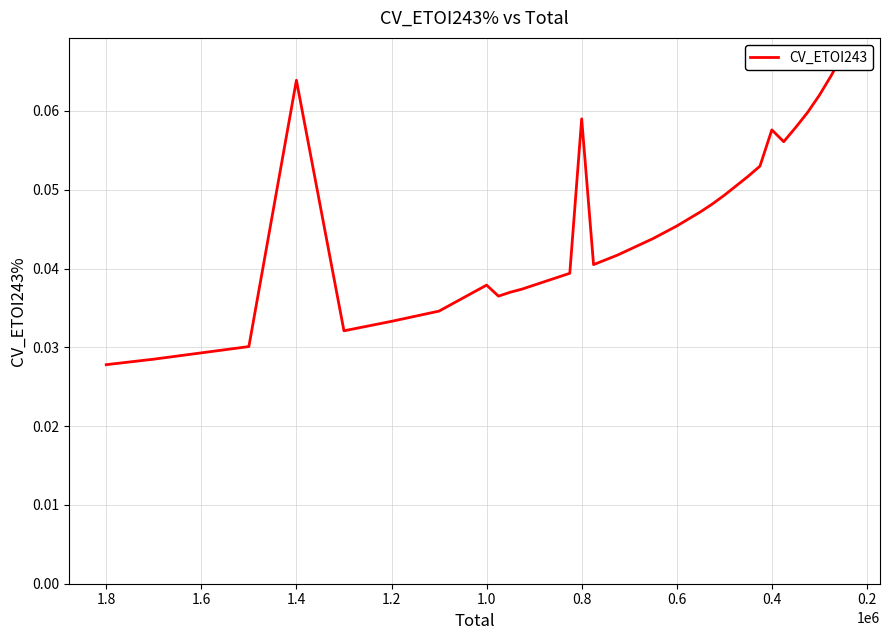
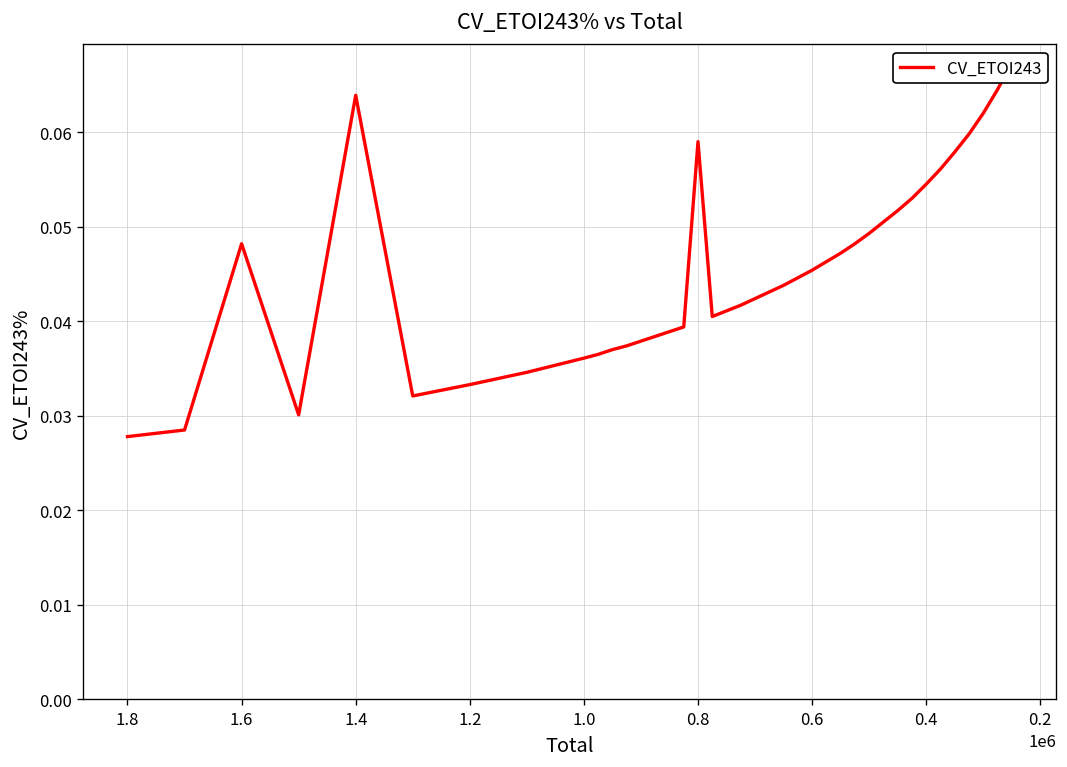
  {
    "1.8": 0.028,
-   "1.6": 0.029,
+   "1.6": 0.048,
    "1.4": 0.064,
    "1.2": 0.033,
-   "1.0": 0.038,
+   "1.0": 0.036,
    "0.8": 0.059,
    "0.6": 0.045,
-   "0.4": 0.058
+   "0.4": 0.055
  }
